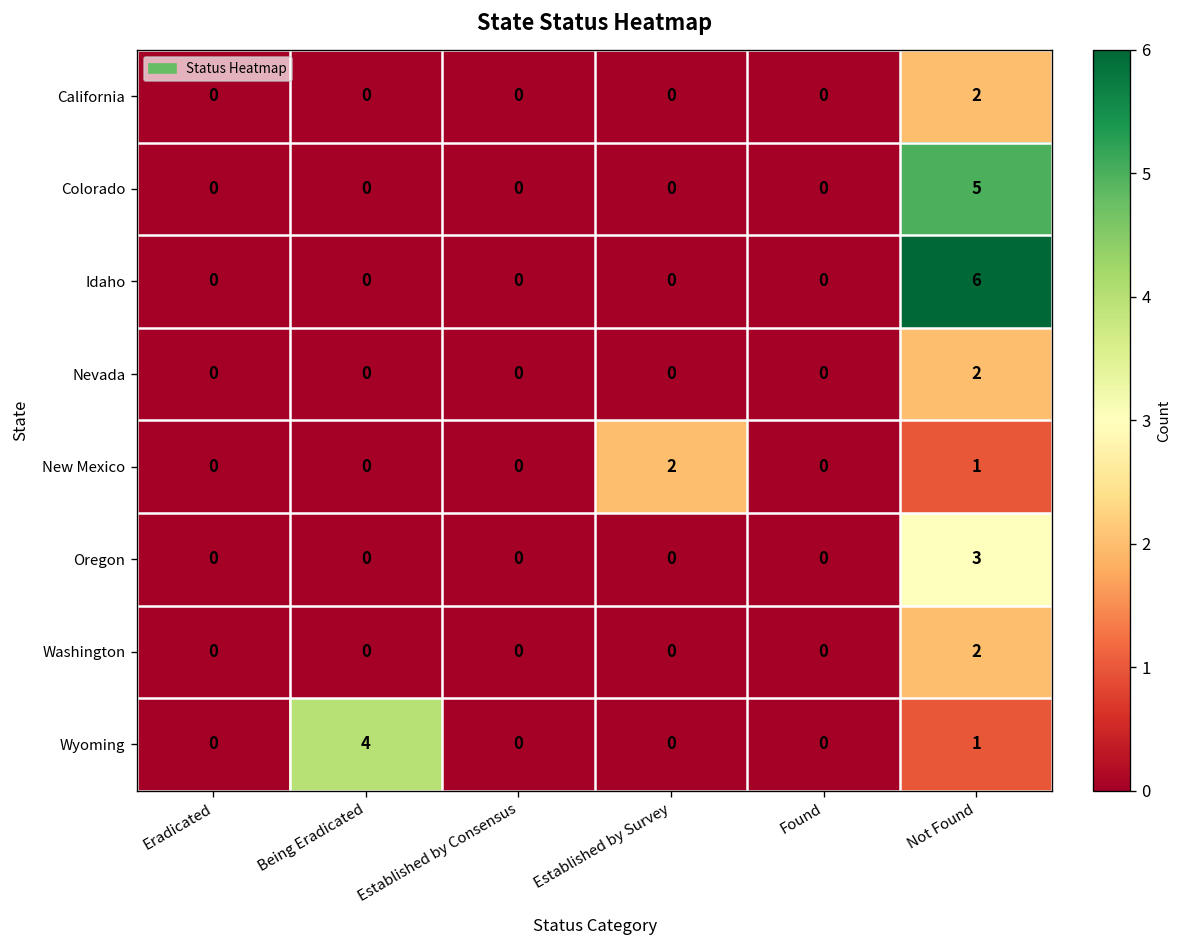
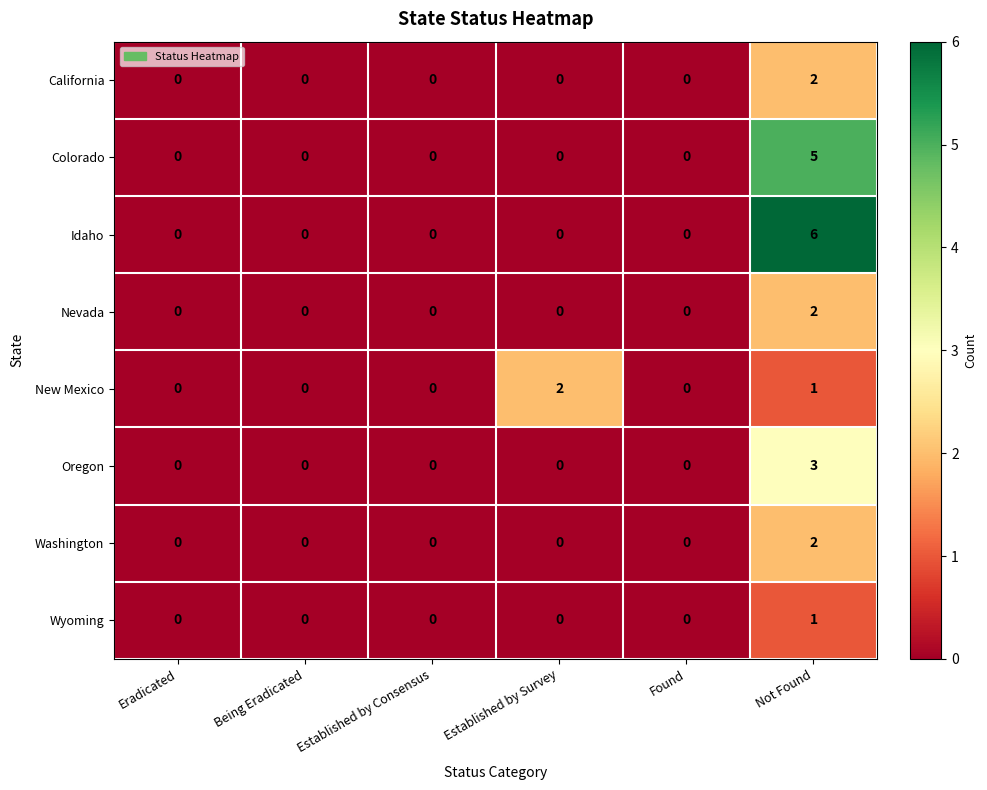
  {
    "California": {
      "Eradicated": 0,
      "Being Eradicated": 0,
      "Established by Consensus": 0,
      "Established by Survey": 0,
      "Found": 0,
      "Not Found": 2
    },
    "Colorado": {
      "Eradicated": 0,
      "Being Eradicated": 0,
      "Established by Consensus": 0,
      "Established by Survey": 0,
      "Found": 0,
      "Not Found": 5
    },
    "Idaho": {
      "Eradicated": 0,
      "Being Eradicated": 0,
      "Established by Consensus": 0,
      "Established by Survey": 0,
      "Found": 0,
      "Not Found": 6
    },
    "Nevada": {
      "Eradicated": 0,
      "Being Eradicated": 0,
      "Established by Consensus": 0,
      "Established by Survey": 0,
      "Found": 0,
      "Not Found": 2
    },
    "New Mexico": {
      "Eradicated": 0,
      "Being Eradicated": 0,
      "Established by Consensus": 0,
      "Established by Survey": 2,
      "Found": 0,
      "Not Found": 1
    },
    "Oregon": {
      "Eradicated": 0,
      "Being Eradicated": 0,
      "Established by Consensus": 0,
      "Established by Survey": 0,
      "Found": 0,
      "Not Found": 3
    },
    "Washington": {
      "Eradicated": 0,
      "Being Eradicated": 0,
      "Established by Consensus": 0,
      "Established by Survey": 0,
      "Found": 0,
      "Not Found": 2
    },
    "Wyoming": {
      "Eradicated": 0,
-     "Being Eradicated": 4,
+     "Being Eradicated": 0,
      "Established by Consensus": 0,
      "Established by Survey": 0,
      "Found": 0,
      "Not Found": 1
    }
  }
